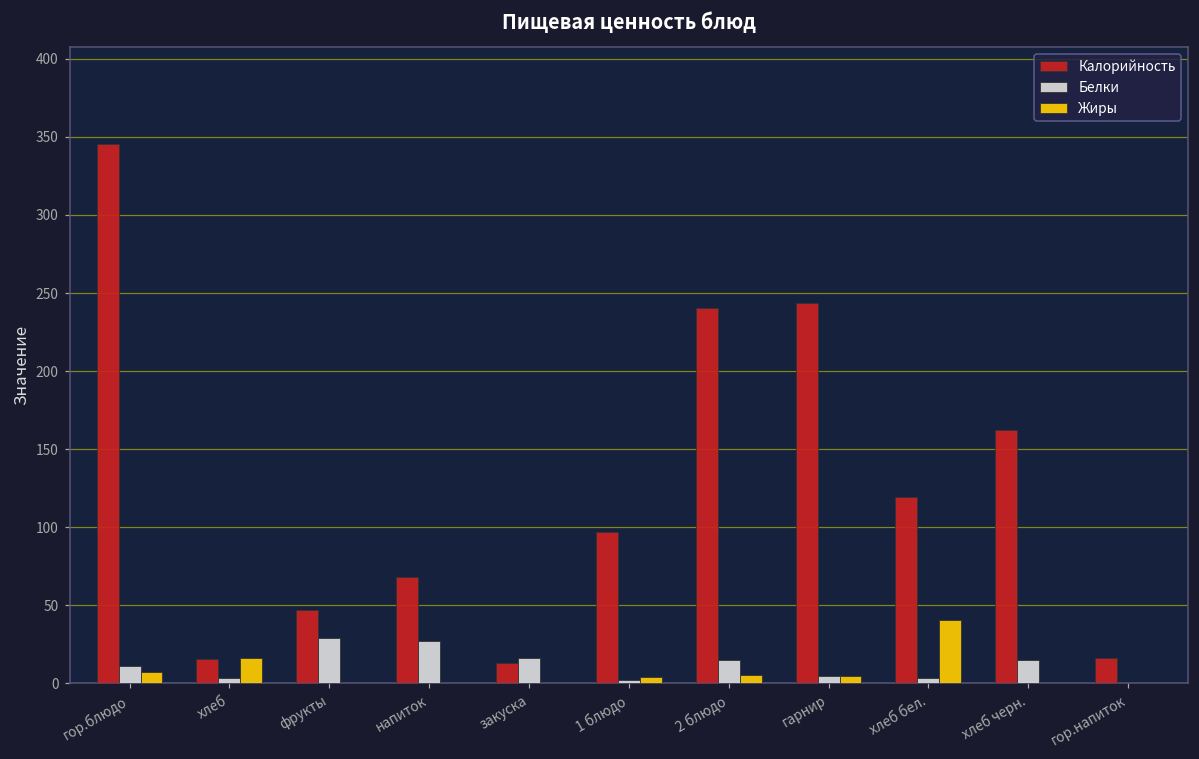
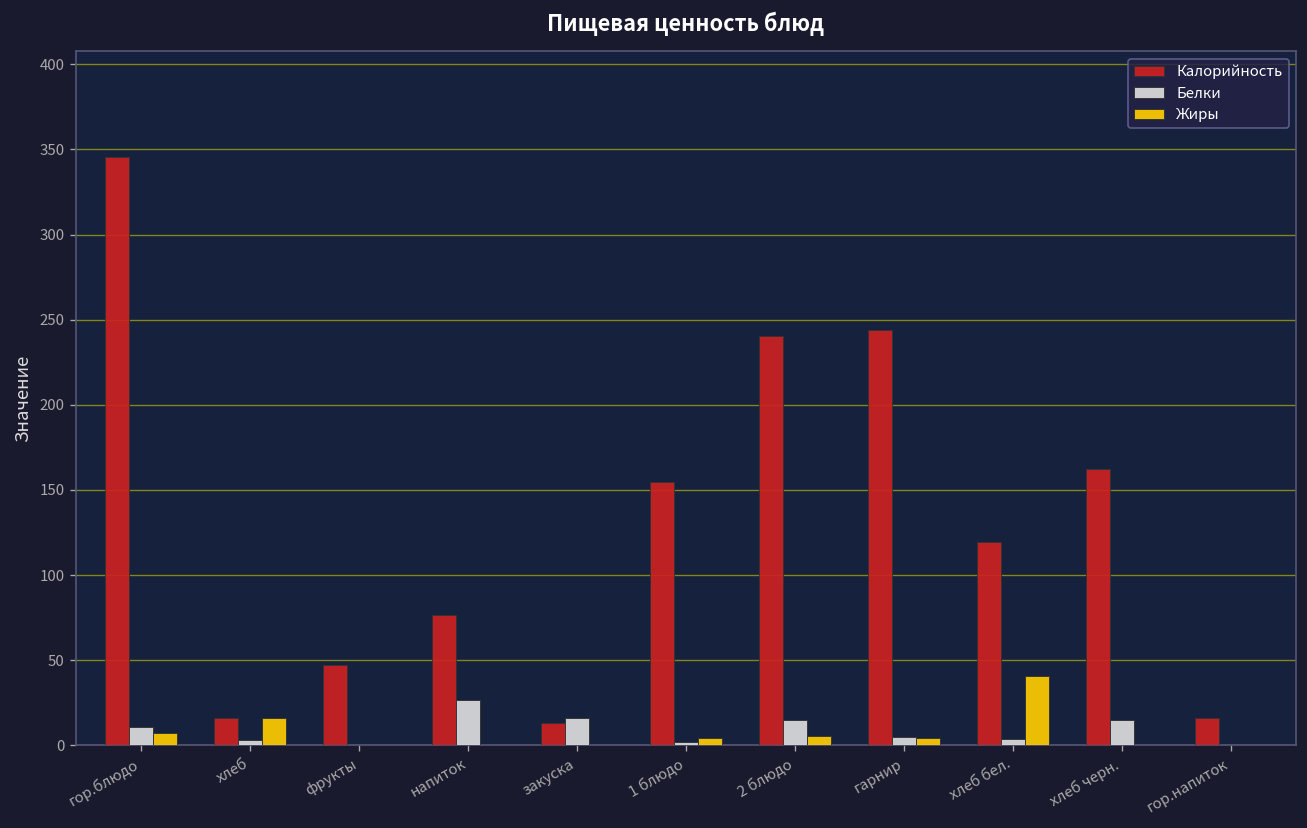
  {
    "Калорийность": {
      "гор.блюдо": 346,
      "хлеб": 16,
      "фрукты": 47,
-     "напиток": 68,
+     "напиток": 76,
      "закуска": 13,
-     "1 блюдо": 97,
+     "1 блюдо": 154,
      "2 блюдо": 241,
      "гарнир": 244,
      "хлеб бел.": 120,
      "хлеб черн.": 162,
      "гор.напиток": 16
    },
    "Белки": {
      "гор.блюдо": 11,
      "хлеб": 3,
-     "фрукты": 29,
+     "фрукты": 0,
      "напиток": 27,
      "закуска": 16,
      "1 блюдо": 2,
      "2 блюдо": 15,
      "гарнир": 5,
      "хлеб бел.": 4,
      "хлеб черн.": 15
    },
    "Жиры": {
      "гор.блюдо": 8,
      "хлеб": 16,
      "напиток": 0,
      "1 блюдо": 4,
      "2 блюдо": 6,
      "гарнир": 4,
      "хлеб бел.": 41
    }
  }
